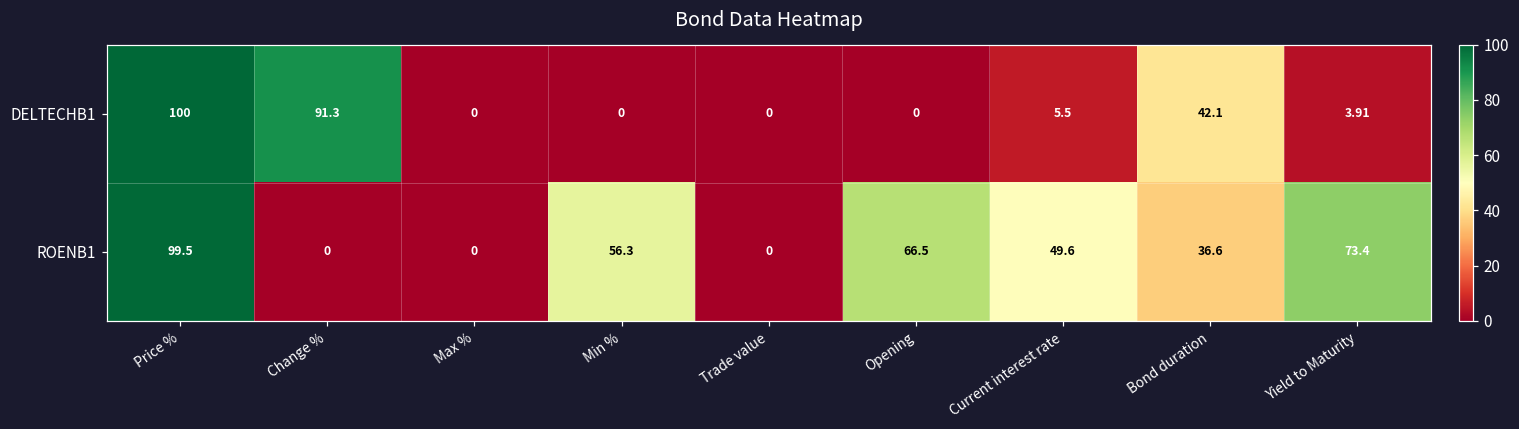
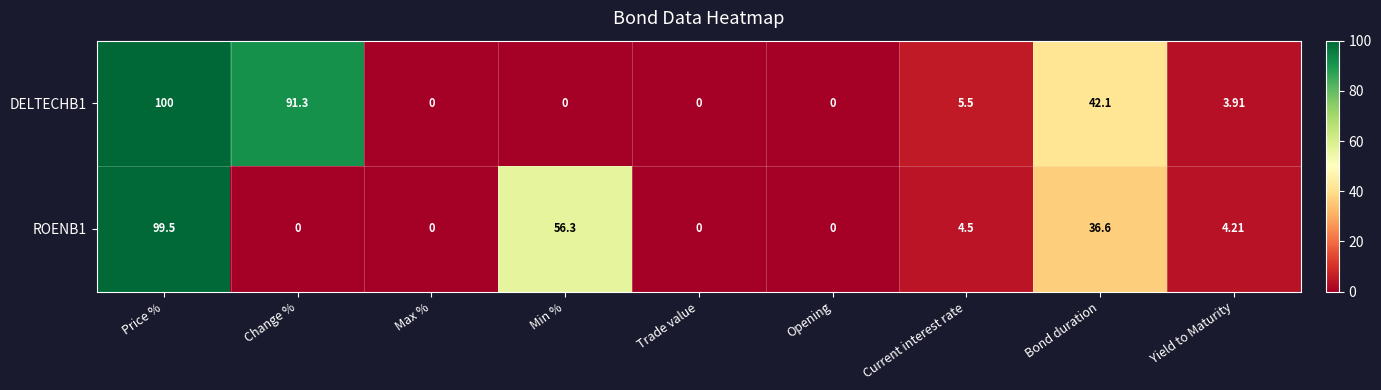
  {
    "DELTECHB1": {
      "Price %": 100,
      "Change %": 91.3,
      "Max %": 0,
      "Min %": 0,
      "Trade value": 0,
      "Opening": 0,
      "Current interest rate": 5.5,
      "Bond duration": 42.1,
      "Yield to Maturity": 3.91
    },
    "ROENB1": {
      "Price %": 99.5,
      "Change %": 0,
      "Max %": 0,
      "Min %": 56.3,
      "Trade value": 0,
-     "Opening": 66.5,
-     "Current interest rate": 49.6,
+     "Opening": 0,
+     "Current interest rate": 4.5,
      "Bond duration": 36.6,
-     "Yield to Maturity": 73.4
+     "Yield to Maturity": 4.21
    }
  }
